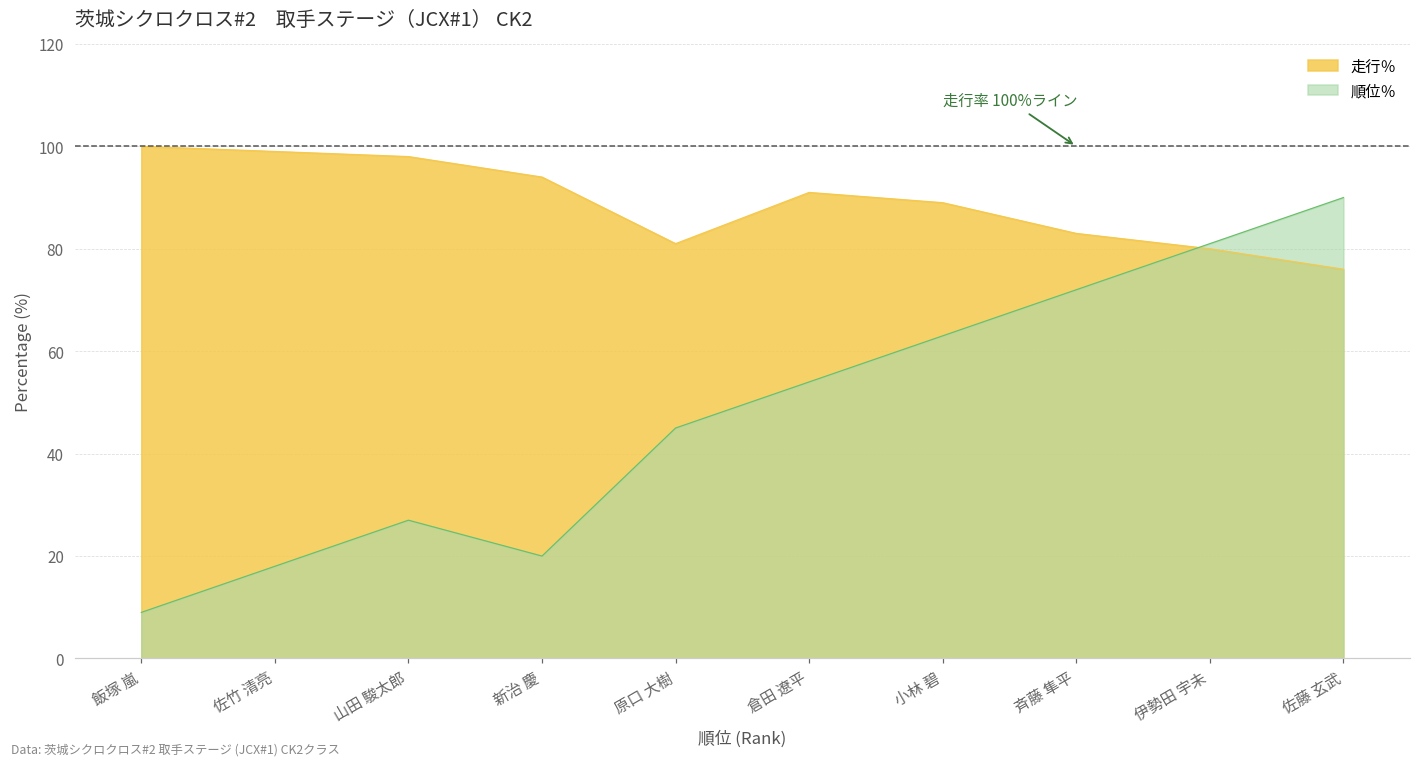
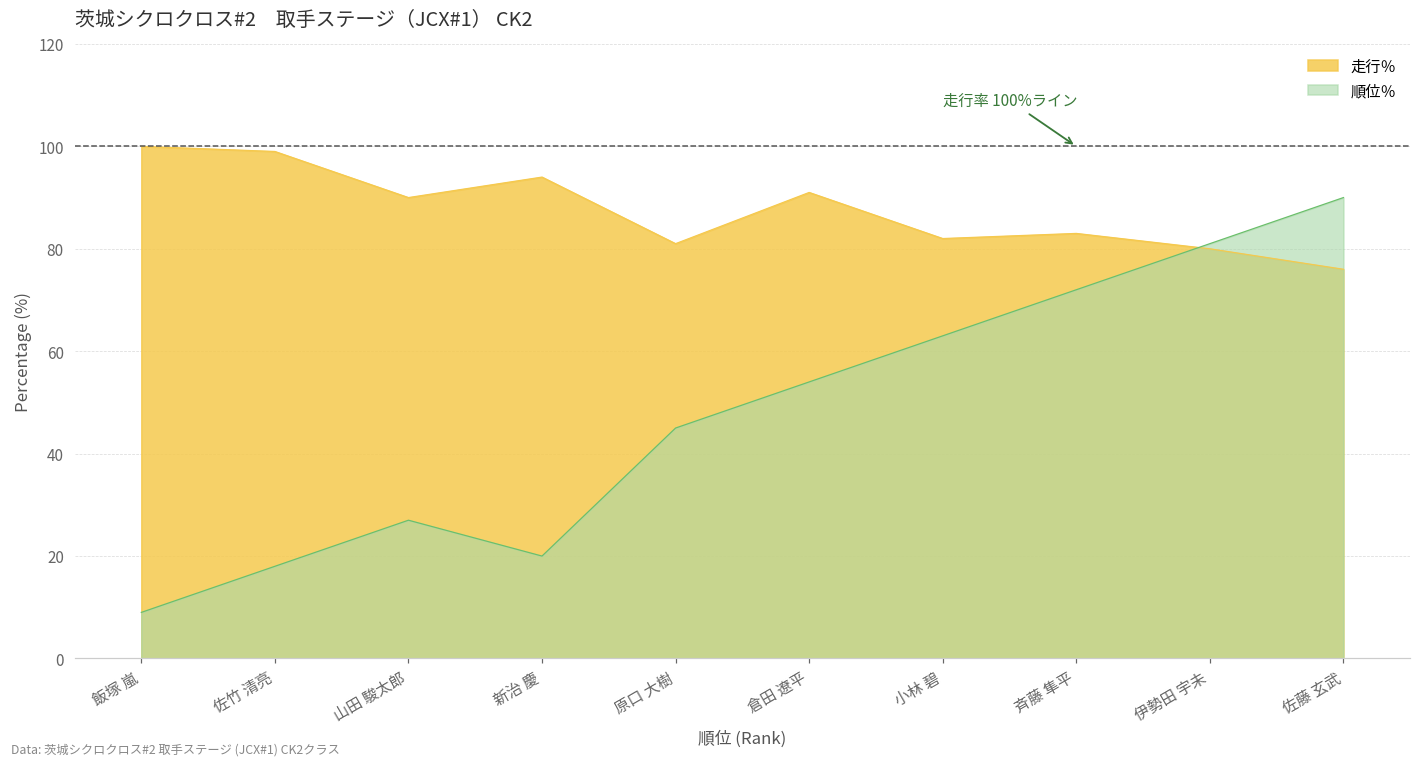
  {
    "走行％": {
      "飯塚 嵐": 100,
      "佐竹 清亮": 99,
-     "山田 駿太郎": 98,
+     "山田 駿太郎": 90,
      "新治 慶": 94,
      "原口 大樹": 81,
      "倉田 遼平": 91,
-     "小林 碧": 89,
+     "小林 碧": 82,
      "斉藤 隼平": 83,
      "伊勢田 宇未": 80,
      "佐藤 玄武": 76
    },
    "順位％": {
      "飯塚 嵐": 9,
      "佐竹 清亮": 18,
      "山田 駿太郎": 27,
      "新治 慶": 20,
      "原口 大樹": 45,
      "倉田 遼平": 54,
      "小林 碧": 63,
      "斉藤 隼平": 72,
      "伊勢田 宇未": 81,
      "佐藤 玄武": 90
    }
  }
